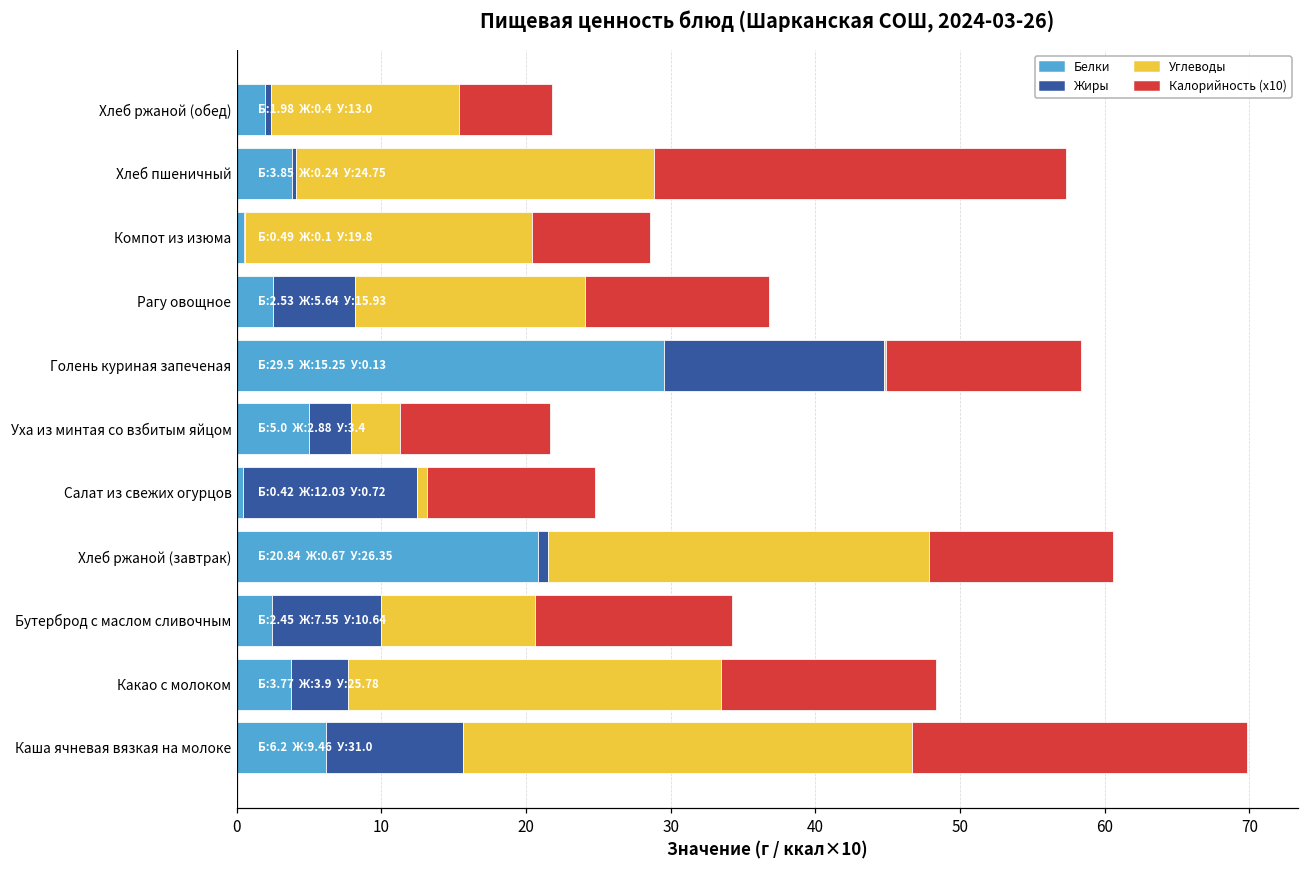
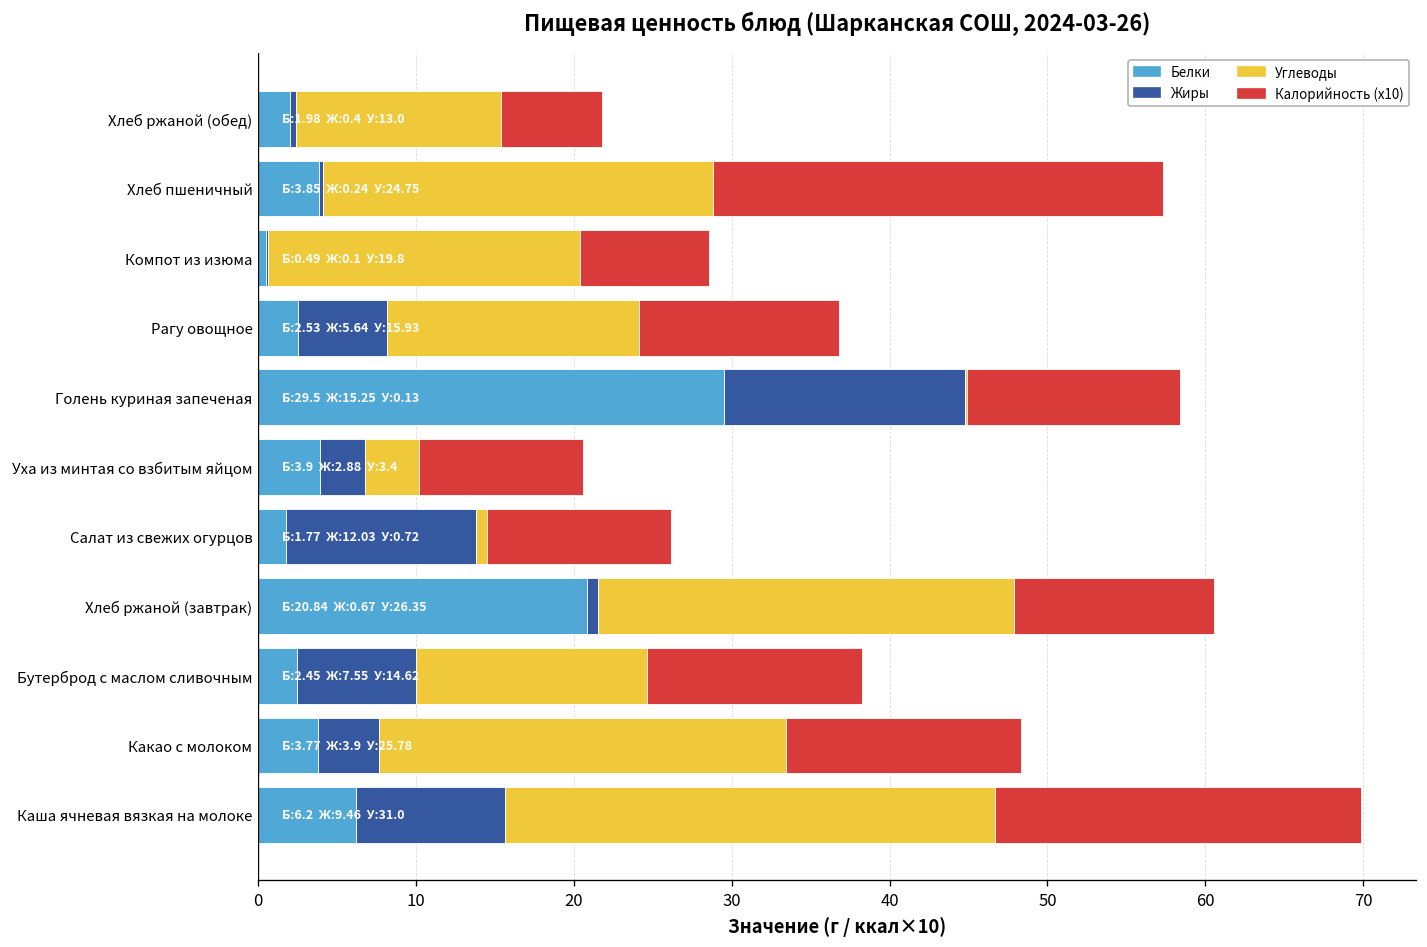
  {
    "Белки": {
      "Хлеб ржаной (обед)": 1.98,
      "Хлеб пшеничный": 3.85,
      "Компот из изюма": 0.49,
      "Рагу овощное": 2.53,
      "Голень куриная запеченая": 29.5,
-     "Уха из минтая со взбитым яйцом": 5.0,
-     "Салат из свежих огурцов": 0.42,
+     "Уха из минтая со взбитым яйцом": 3.9,
+     "Салат из свежих огурцов": 1.77,
      "Хлеб ржаной (завтрак)": 20.84,
      "Бутерброд с маслом сливочным": 2.45,
      "Какао с молоком": 3.77,
      "Каша ячневая вязкая на молоке": 6.2
    },
    "Жиры": {
      "Хлеб ржаной (обед)": 0.4,
      "Хлеб пшеничный": 0.24,
      "Компот из изюма": 0.1,
      "Рагу овощное": 5.64,
      "Уха из минтая со взбитым яйцом": 2.88,
      "Салат из свежих огурцов": 12.03,
      "Бутерброд с маслом сливочным": 7.55,
      "Какао с молоком": 3.9
    },
    "Углеводы": {
      "Хлеб ржаной (обед)": 13.0,
      "Хлеб пшеничный": 24.75,
      "Компот из изюма": 19.8,
      "Уха из минтая со взбитым яйцом": 3.4,
-     "Бутерброд с маслом сливочным": 10.64
+     "Бутерброд с маслом сливочным": 14.62
    },
    "Калорийность (x10)": {
      "Хлеб ржаной (обед)": 6.4,
      "Хлеб пшеничный": 28.5,
      "Компот из изюма": 8.2,
      "Рагу овощное": 12.7,
      "Голень куриная запеченая": 13.5,
      "Уха из минтая со взбитым яйцом": 10.4,
      "Салат из свежих огурцов": 11.6,
      "Хлеб ржаной (завтрак)": 12.7,
      "Бутерброд с маслом сливочным": 13.6,
      "Какао с молоком": 14.9,
      "Каша ячневая вязкая на молоке": 23.2
    }
  }
